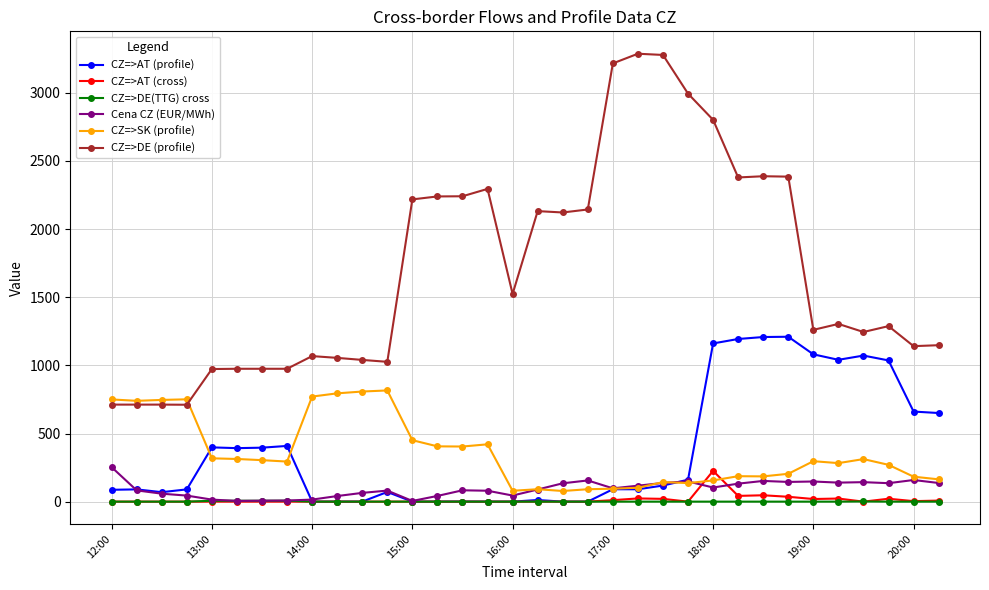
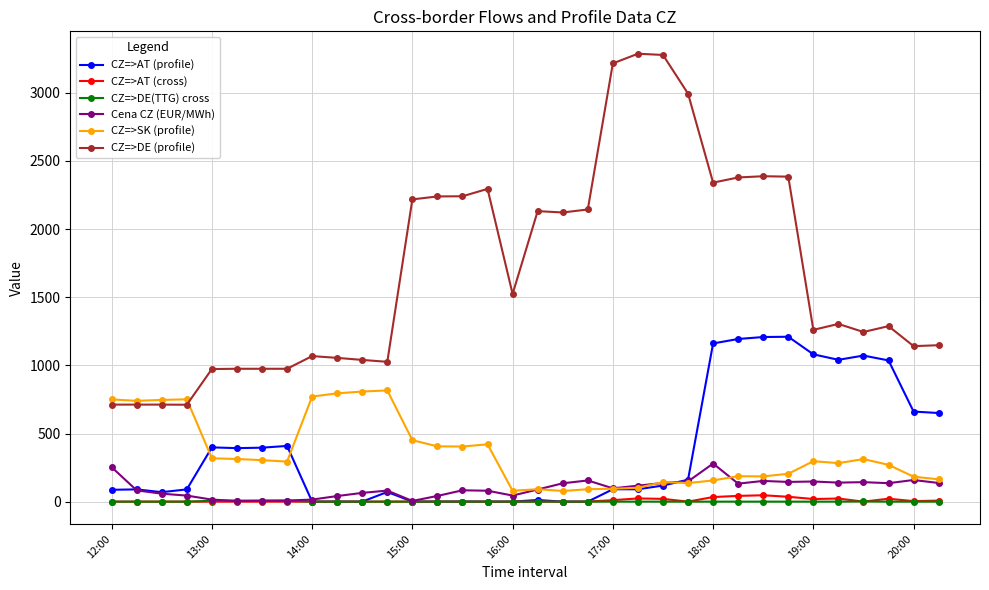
  {
    "CZ=>AT (profile)": {
      "12:00": 90,
      "13:00": 400,
      "18:00": 1160,
      "19:00": 1080,
      "20:00": 660
    },
    "CZ=>AT (cross)": {
-     "18:00": 230,
+     "18:00": 30,
      "19:00": 20
    },
    "CZ=>DE(TTG) cross": {
      "18:00": 0,
      "19:00": 0
    },
    "Cena CZ (EUR/MWh)": {
      "12:00": 250,
      "16:00": 40,
-     "18:00": 100,
+     "18:00": 280,
      "19:00": 150,
      "20:00": 160
    },
    "CZ=>SK (profile)": {
      "12:00": 750,
      "13:00": 320,
      "14:00": 770,
      "15:00": 450,
      "16:00": 80,
      "18:00": 160,
      "19:00": 300,
      "20:00": 180
    },
    "CZ=>DE (profile)": {
      "12:00": 710,
      "13:00": 970,
      "14:00": 1070,
      "15:00": 2220,
      "16:00": 1520,
      "17:00": 3220,
-     "18:00": 2800,
+     "18:00": 2340,
      "19:00": 1260,
      "20:00": 1140
    }
  }
